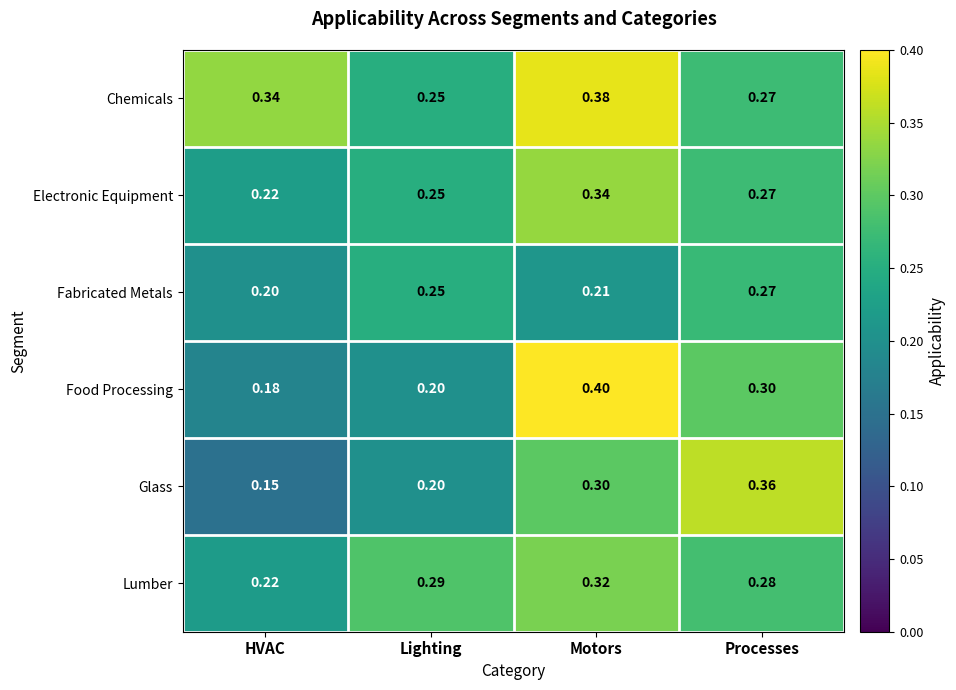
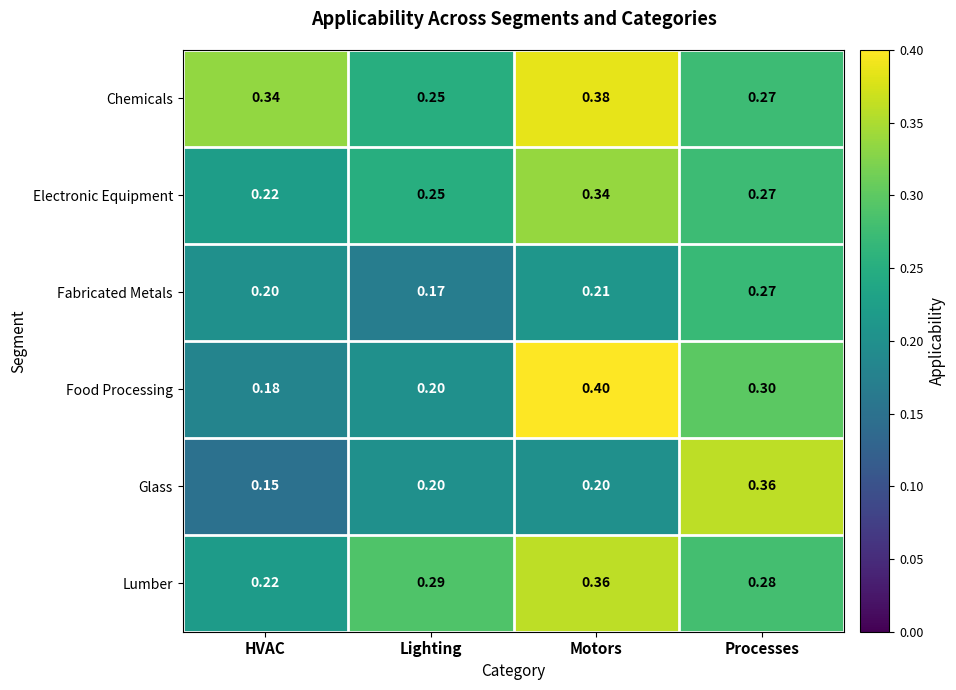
  {
    "Chemicals": {
      "HVAC": 0.34,
      "Lighting": 0.25,
      "Motors": 0.38,
      "Processes": 0.27
    },
    "Electronic Equipment": {
      "HVAC": 0.22,
      "Lighting": 0.25,
      "Motors": 0.34,
      "Processes": 0.27
    },
    "Fabricated Metals": {
      "HVAC": 0.20,
-     "Lighting": 0.25,
+     "Lighting": 0.17,
      "Motors": 0.21,
      "Processes": 0.27
    },
    "Food Processing": {
      "HVAC": 0.18,
      "Lighting": 0.20,
      "Motors": 0.40,
      "Processes": 0.30
    },
    "Glass": {
      "HVAC": 0.15,
      "Lighting": 0.20,
-     "Motors": 0.30,
+     "Motors": 0.20,
      "Processes": 0.36
    },
    "Lumber": {
      "HVAC": 0.22,
      "Lighting": 0.29,
-     "Motors": 0.32,
+     "Motors": 0.36,
      "Processes": 0.28
    }
  }
